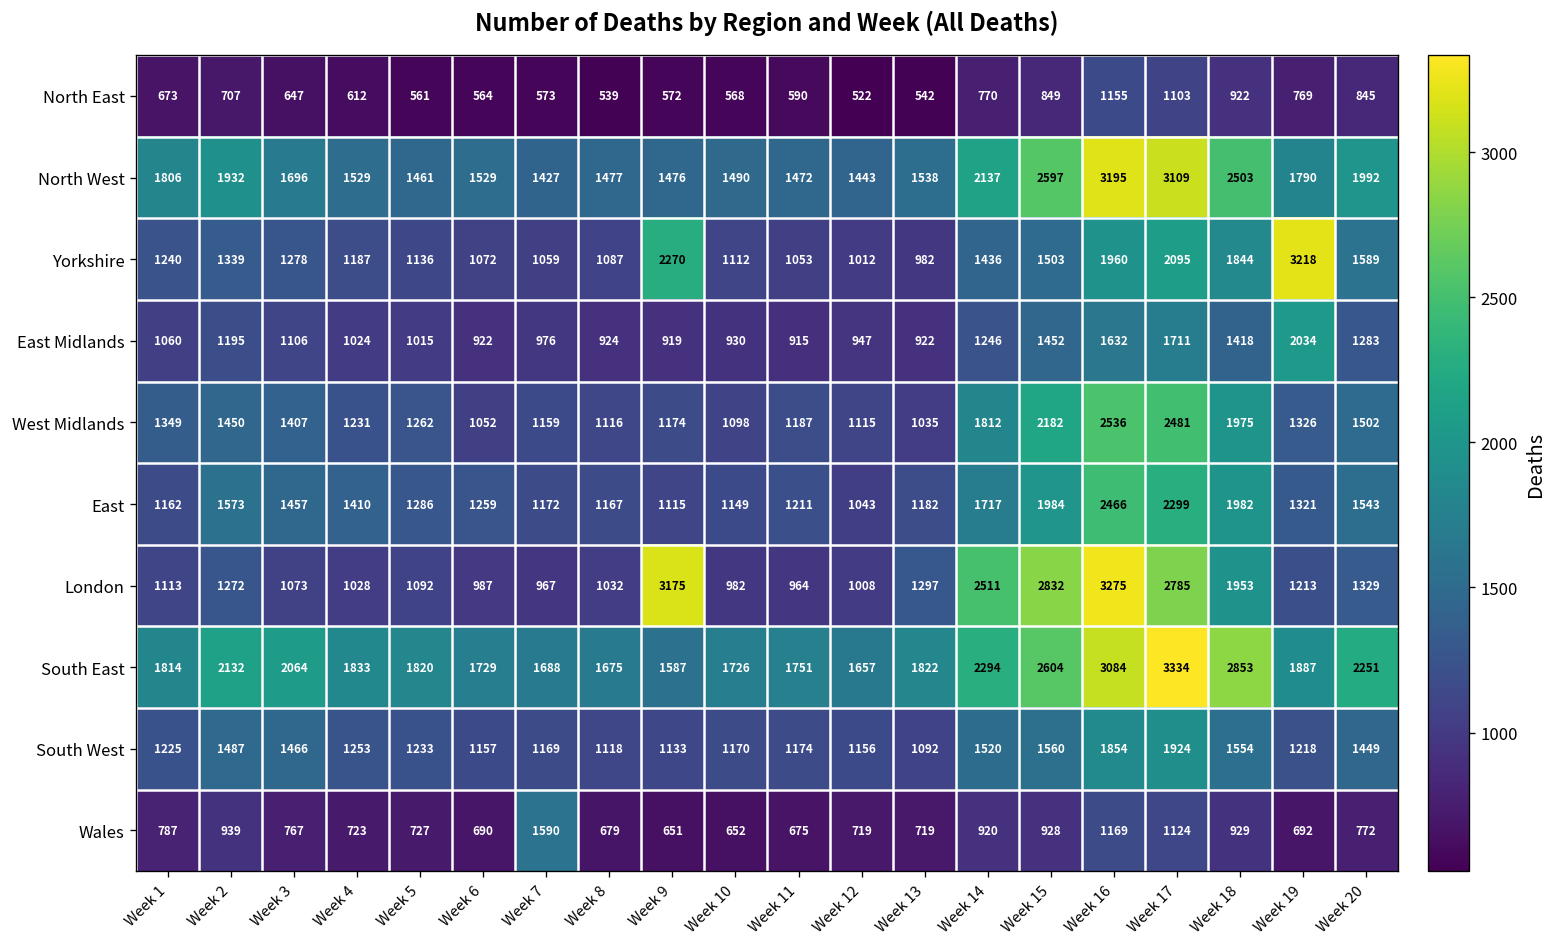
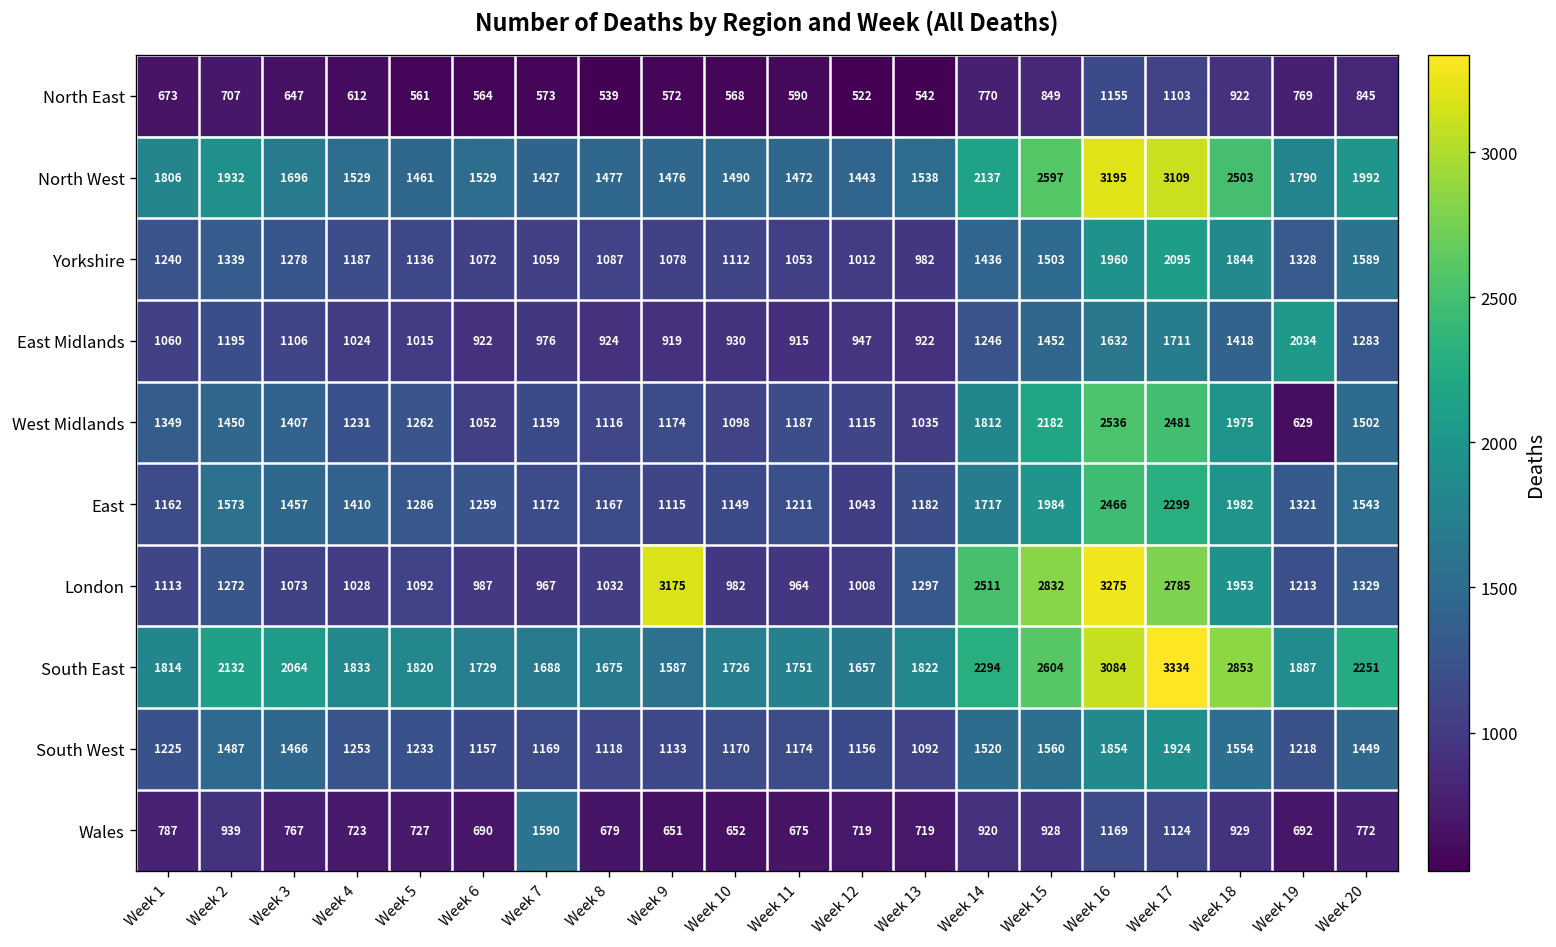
  {
    "North East": {
      "Week 1": 673,
      "Week 2": 707,
      "Week 3": 647,
      "Week 4": 612,
      "Week 5": 561,
      "Week 6": 564,
      "Week 7": 573,
      "Week 8": 539,
      "Week 9": 572,
      "Week 10": 568,
      "Week 11": 590,
      "Week 12": 522,
      "Week 13": 542,
      "Week 14": 770,
      "Week 15": 849,
      "Week 16": 1155,
      "Week 17": 1103,
      "Week 18": 922,
      "Week 19": 769,
      "Week 20": 845
    },
    "North West": {
      "Week 1": 1806,
      "Week 2": 1932,
      "Week 3": 1696,
      "Week 4": 1529,
      "Week 5": 1461,
      "Week 6": 1529,
      "Week 7": 1427,
      "Week 8": 1477,
      "Week 9": 1476,
      "Week 10": 1490,
      "Week 11": 1472,
      "Week 12": 1443,
      "Week 13": 1538,
      "Week 14": 2137,
      "Week 15": 2597,
      "Week 16": 3195,
      "Week 17": 3109,
      "Week 18": 2503,
      "Week 19": 1790,
      "Week 20": 1992
    },
    "Yorkshire": {
      "Week 1": 1240,
      "Week 2": 1339,
      "Week 3": 1278,
      "Week 4": 1187,
      "Week 5": 1136,
      "Week 6": 1072,
      "Week 7": 1059,
      "Week 8": 1087,
-     "Week 9": 2270,
+     "Week 9": 1078,
      "Week 10": 1112,
      "Week 11": 1053,
      "Week 12": 1012,
      "Week 13": 982,
      "Week 14": 1436,
      "Week 15": 1503,
      "Week 16": 1960,
      "Week 17": 2095,
      "Week 18": 1844,
-     "Week 19": 3218,
+     "Week 19": 1328,
      "Week 20": 1589
    },
    "East Midlands": {
      "Week 1": 1060,
      "Week 2": 1195,
      "Week 3": 1106,
      "Week 4": 1024,
      "Week 5": 1015,
      "Week 6": 922,
      "Week 7": 976,
      "Week 8": 924,
      "Week 9": 919,
      "Week 10": 930,
      "Week 11": 915,
      "Week 12": 947,
      "Week 13": 922,
      "Week 14": 1246,
      "Week 15": 1452,
      "Week 16": 1632,
      "Week 17": 1711,
      "Week 18": 1418,
      "Week 19": 2034,
      "Week 20": 1283
    },
    "West Midlands": {
      "Week 1": 1349,
      "Week 2": 1450,
      "Week 3": 1407,
      "Week 4": 1231,
      "Week 5": 1262,
      "Week 6": 1052,
      "Week 7": 1159,
      "Week 8": 1116,
      "Week 9": 1174,
      "Week 10": 1098,
      "Week 11": 1187,
      "Week 12": 1115,
      "Week 13": 1035,
      "Week 14": 1812,
      "Week 15": 2182,
      "Week 16": 2536,
      "Week 17": 2481,
      "Week 18": 1975,
-     "Week 19": 1326,
+     "Week 19": 629,
      "Week 20": 1502
    },
    "East": {
      "Week 1": 1162,
      "Week 2": 1573,
      "Week 3": 1457,
      "Week 4": 1410,
      "Week 5": 1286,
      "Week 6": 1259,
      "Week 7": 1172,
      "Week 8": 1167,
      "Week 9": 1115,
      "Week 10": 1149,
      "Week 11": 1211,
      "Week 12": 1043,
      "Week 13": 1182,
      "Week 14": 1717,
      "Week 15": 1984,
      "Week 16": 2466,
      "Week 17": 2299,
      "Week 18": 1982,
      "Week 19": 1321,
      "Week 20": 1543
    },
    "London": {
      "Week 1": 1113,
      "Week 2": 1272,
      "Week 3": 1073,
      "Week 4": 1028,
      "Week 5": 1092,
      "Week 6": 987,
      "Week 7": 967,
      "Week 8": 1032,
      "Week 9": 3175,
      "Week 10": 982,
      "Week 11": 964,
      "Week 12": 1008,
      "Week 13": 1297,
      "Week 14": 2511,
      "Week 15": 2832,
      "Week 16": 3275,
      "Week 17": 2785,
      "Week 18": 1953,
      "Week 19": 1213,
      "Week 20": 1329
    },
    "South East": {
      "Week 1": 1814,
      "Week 2": 2132,
      "Week 3": 2064,
      "Week 4": 1833,
      "Week 5": 1820,
      "Week 6": 1729,
      "Week 7": 1688,
      "Week 8": 1675,
      "Week 9": 1587,
      "Week 10": 1726,
      "Week 11": 1751,
      "Week 12": 1657,
      "Week 13": 1822,
      "Week 14": 2294,
      "Week 15": 2604,
      "Week 16": 3084,
      "Week 17": 3334,
      "Week 18": 2853,
      "Week 19": 1887,
      "Week 20": 2251
    },
    "South West": {
      "Week 1": 1225,
      "Week 2": 1487,
      "Week 3": 1466,
      "Week 4": 1253,
      "Week 5": 1233,
      "Week 6": 1157,
      "Week 7": 1169,
      "Week 8": 1118,
      "Week 9": 1133,
      "Week 10": 1170,
      "Week 11": 1174,
      "Week 12": 1156,
      "Week 13": 1092,
      "Week 14": 1520,
      "Week 15": 1560,
      "Week 16": 1854,
      "Week 17": 1924,
      "Week 18": 1554,
      "Week 19": 1218,
      "Week 20": 1449
    },
    "Wales": {
      "Week 1": 787,
      "Week 2": 939,
      "Week 3": 767,
      "Week 4": 723,
      "Week 5": 727,
      "Week 6": 690,
      "Week 7": 1590,
      "Week 8": 679,
      "Week 9": 651,
      "Week 10": 652,
      "Week 11": 675,
      "Week 12": 719,
      "Week 13": 719,
      "Week 14": 920,
      "Week 15": 928,
      "Week 16": 1169,
      "Week 17": 1124,
      "Week 18": 929,
      "Week 19": 692,
      "Week 20": 772
    }
  }
